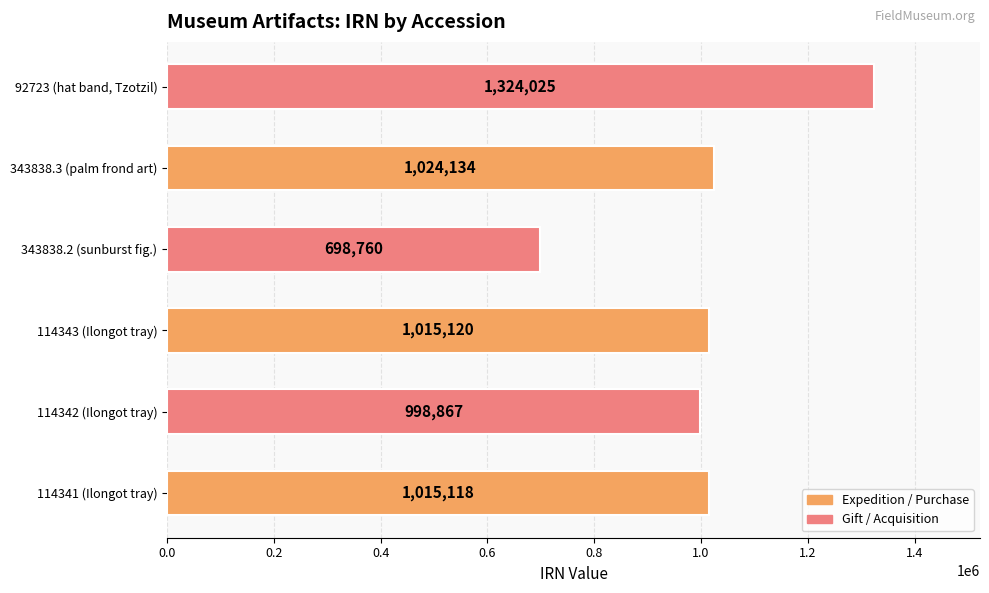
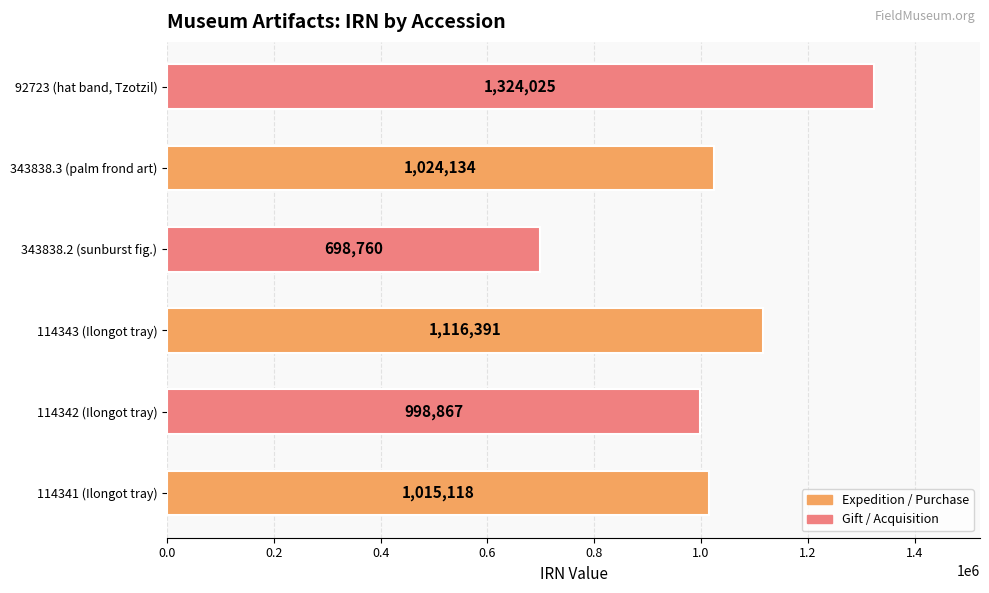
  {
    "92723 (hat band, Tzotzil)": "1,324,025",
    "343838.3 (palm frond art)": "1,024,134",
    "343838.2 (sunburst fig.)": "698,760",
-   "114343 (Ilongot tray)": "1,015,120",
+   "114343 (Ilongot tray)": "1,116,391",
    "114342 (Ilongot tray)": "998,867",
    "114341 (Ilongot tray)": "1,015,118"
  }
